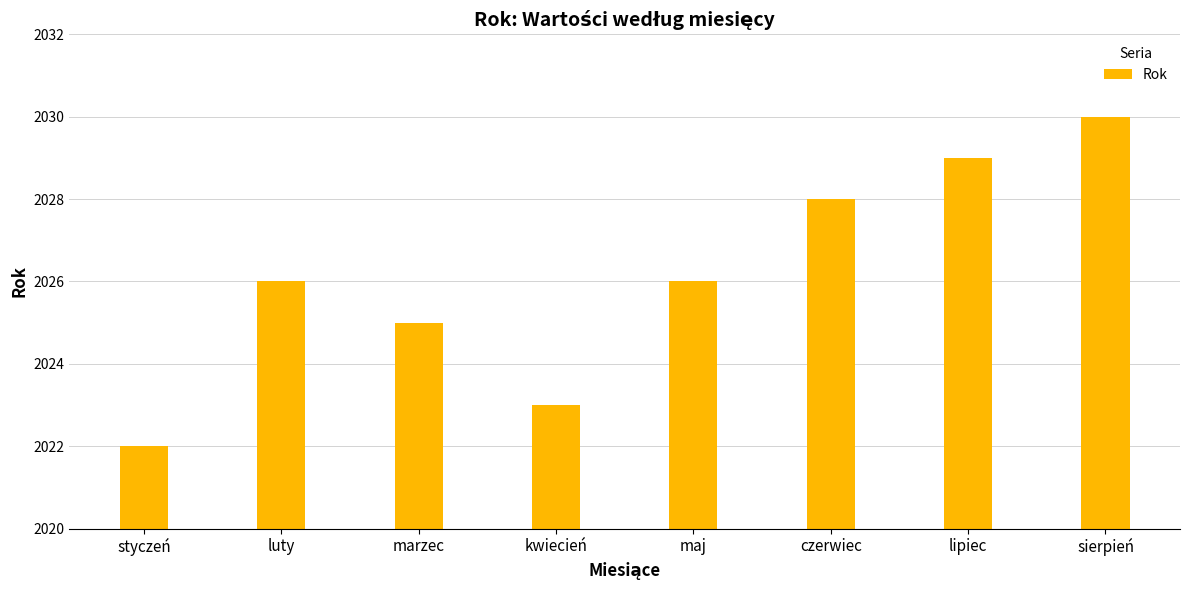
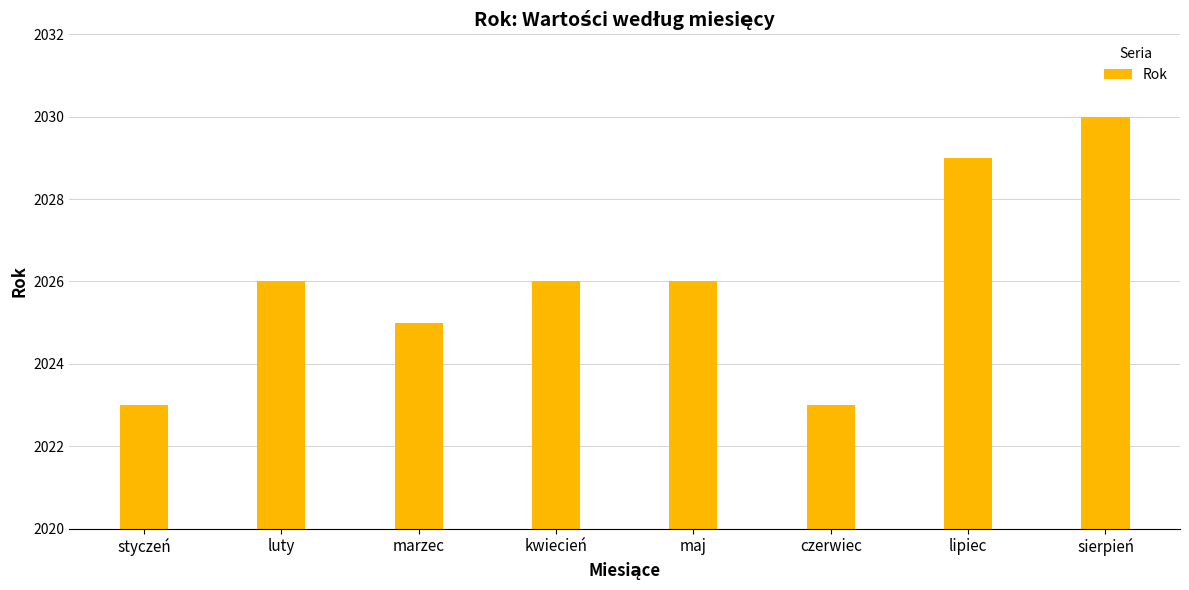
  {
-   "styczeń": 2022,
+   "styczeń": 2023,
    "luty": 2026,
    "marzec": 2025,
-   "kwiecień": 2023,
+   "kwiecień": 2026,
    "maj": 2026,
-   "czerwiec": 2028,
+   "czerwiec": 2023,
    "lipiec": 2029,
    "sierpień": 2030
  }
